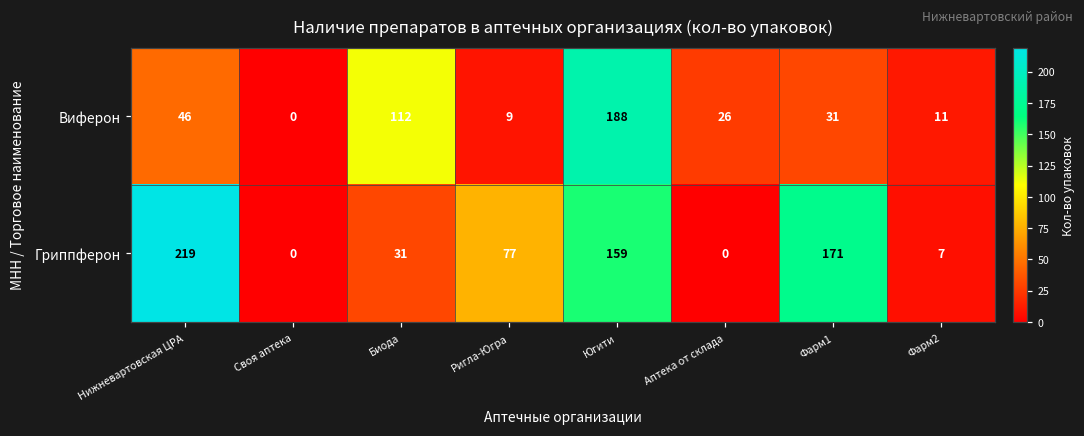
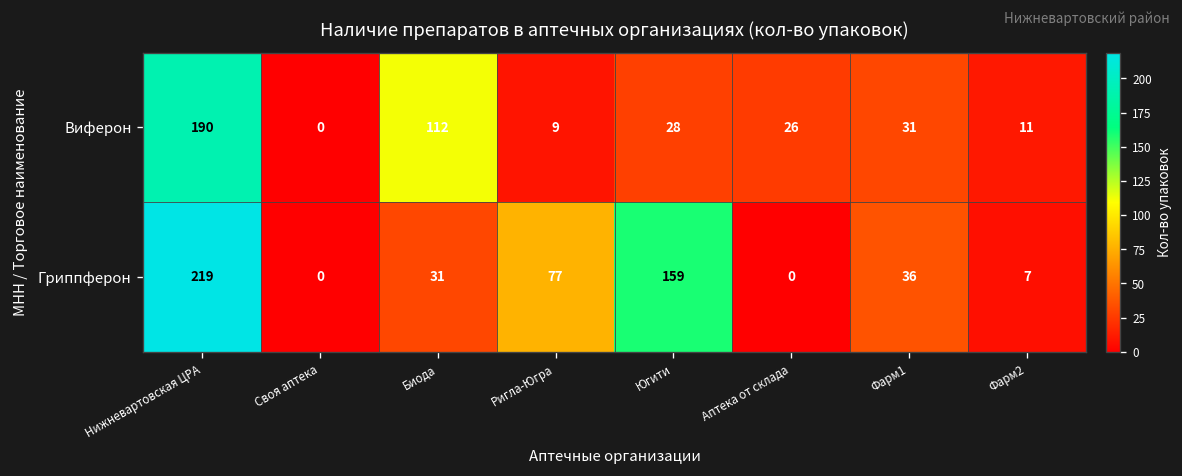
  {
    "Виферон": {
-     "Нижневартовская ЦРА": 46,
+     "Нижневартовская ЦРА": 190,
      "Своя аптека": 0,
      "Биода": 112,
      "Ригла-Югра": 9,
-     "Югити": 188,
+     "Югити": 28,
      "Аптека от склада": 26,
      "Фарм1": 31,
      "Фарм2": 11
    },
    "Гриппферон": {
      "Нижневартовская ЦРА": 219,
      "Своя аптека": 0,
      "Биода": 31,
      "Ригла-Югра": 77,
      "Югити": 159,
      "Аптека от склада": 0,
-     "Фарм1": 171,
+     "Фарм1": 36,
      "Фарм2": 7
    }
  }
